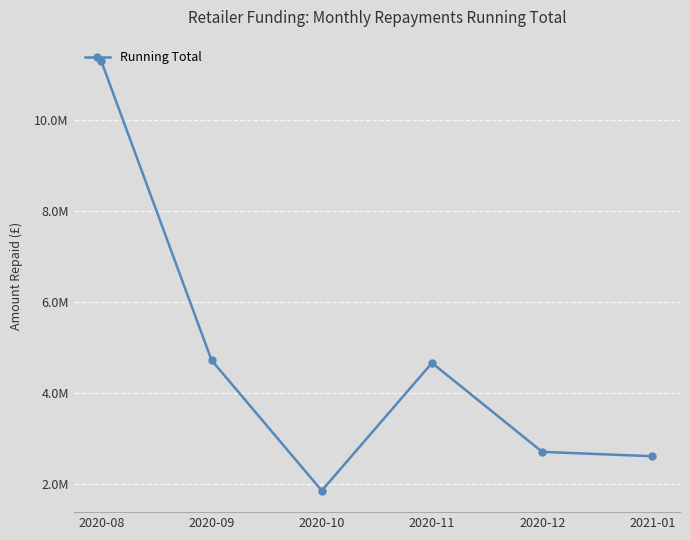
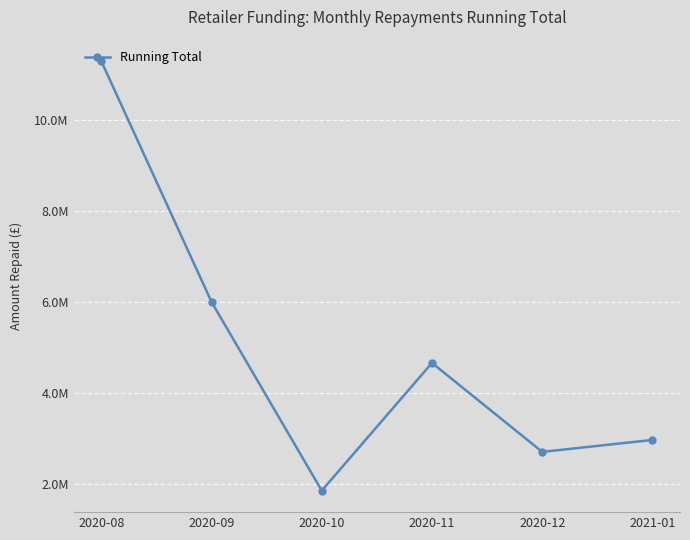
  {
    "2020-08": 11300000,
-   "2020-09": 4700000,
+   "2020-09": 6000000,
    "2020-10": 1800000,
    "2020-11": 4700000,
    "2020-12": 2700000,
-   "2021-01": 2600000
+   "2021-01": 3000000
  }
